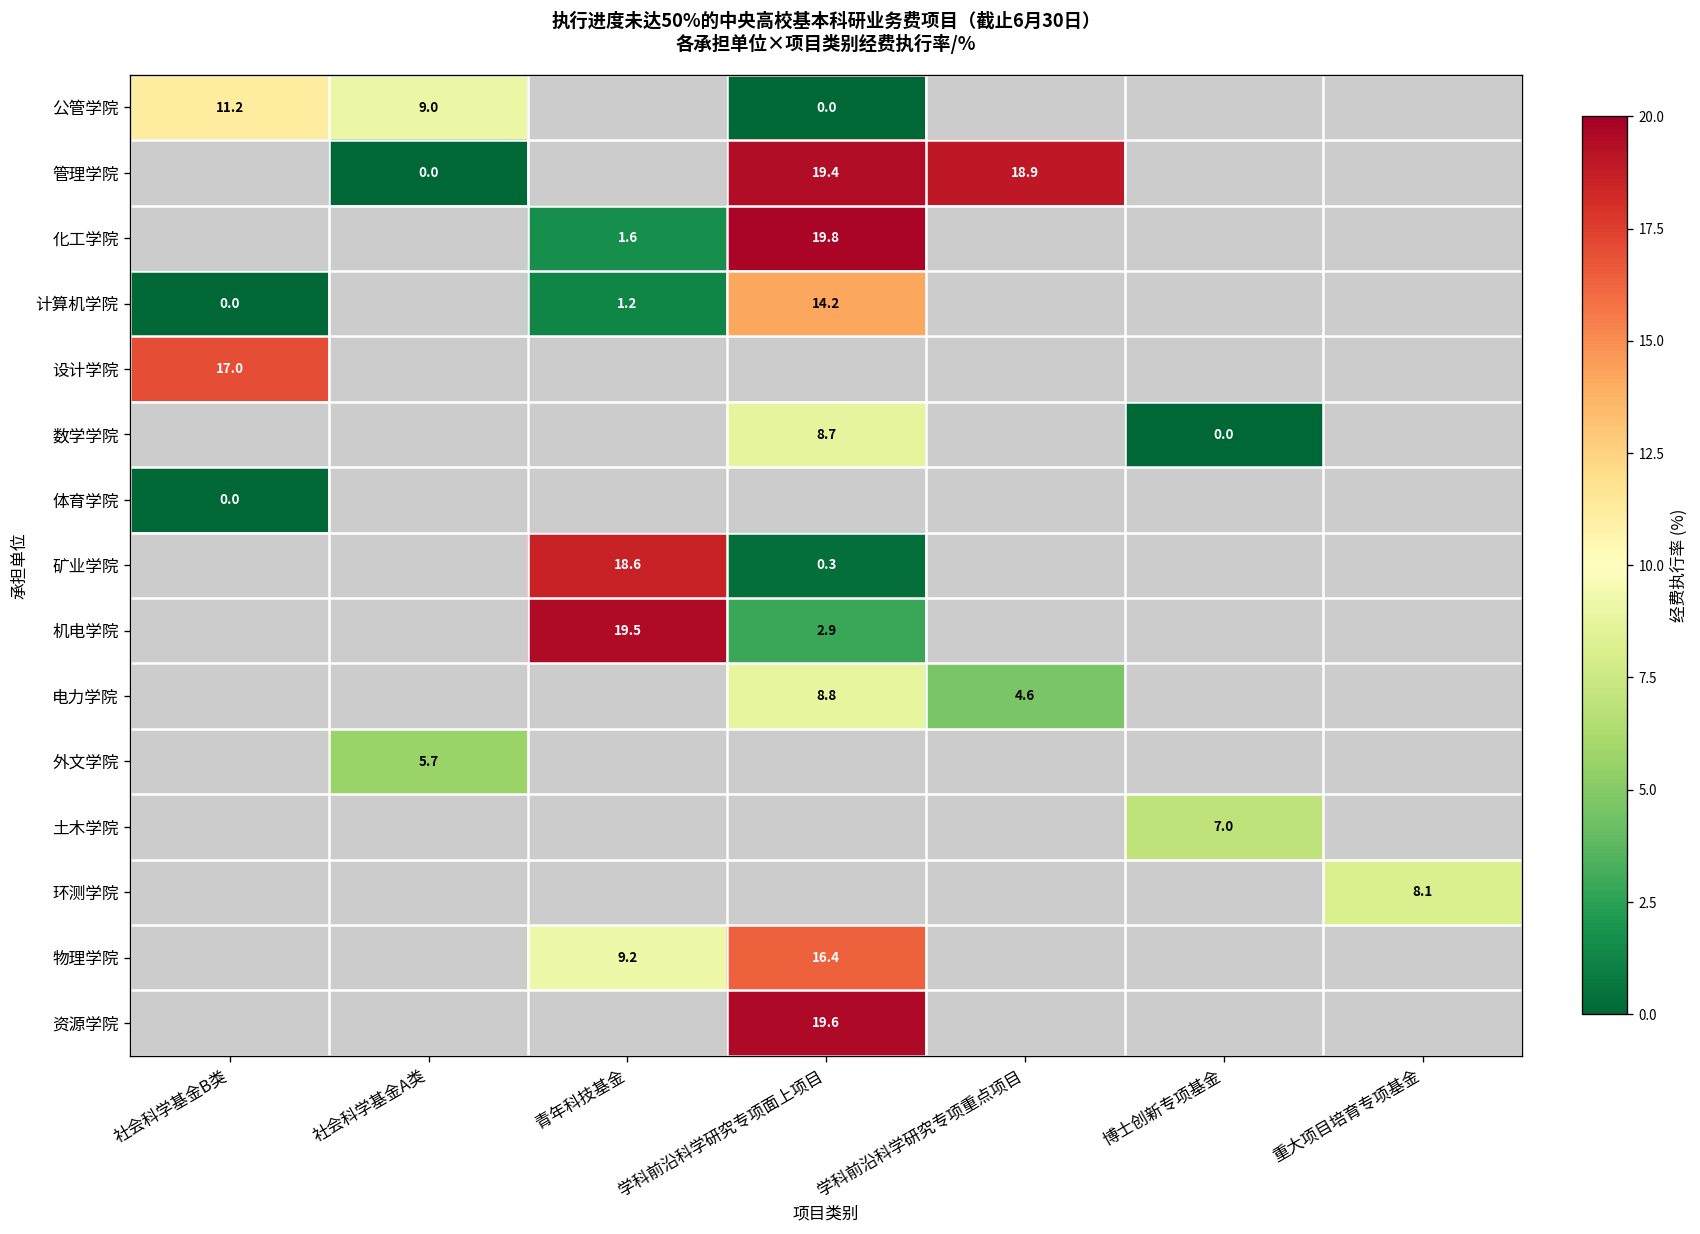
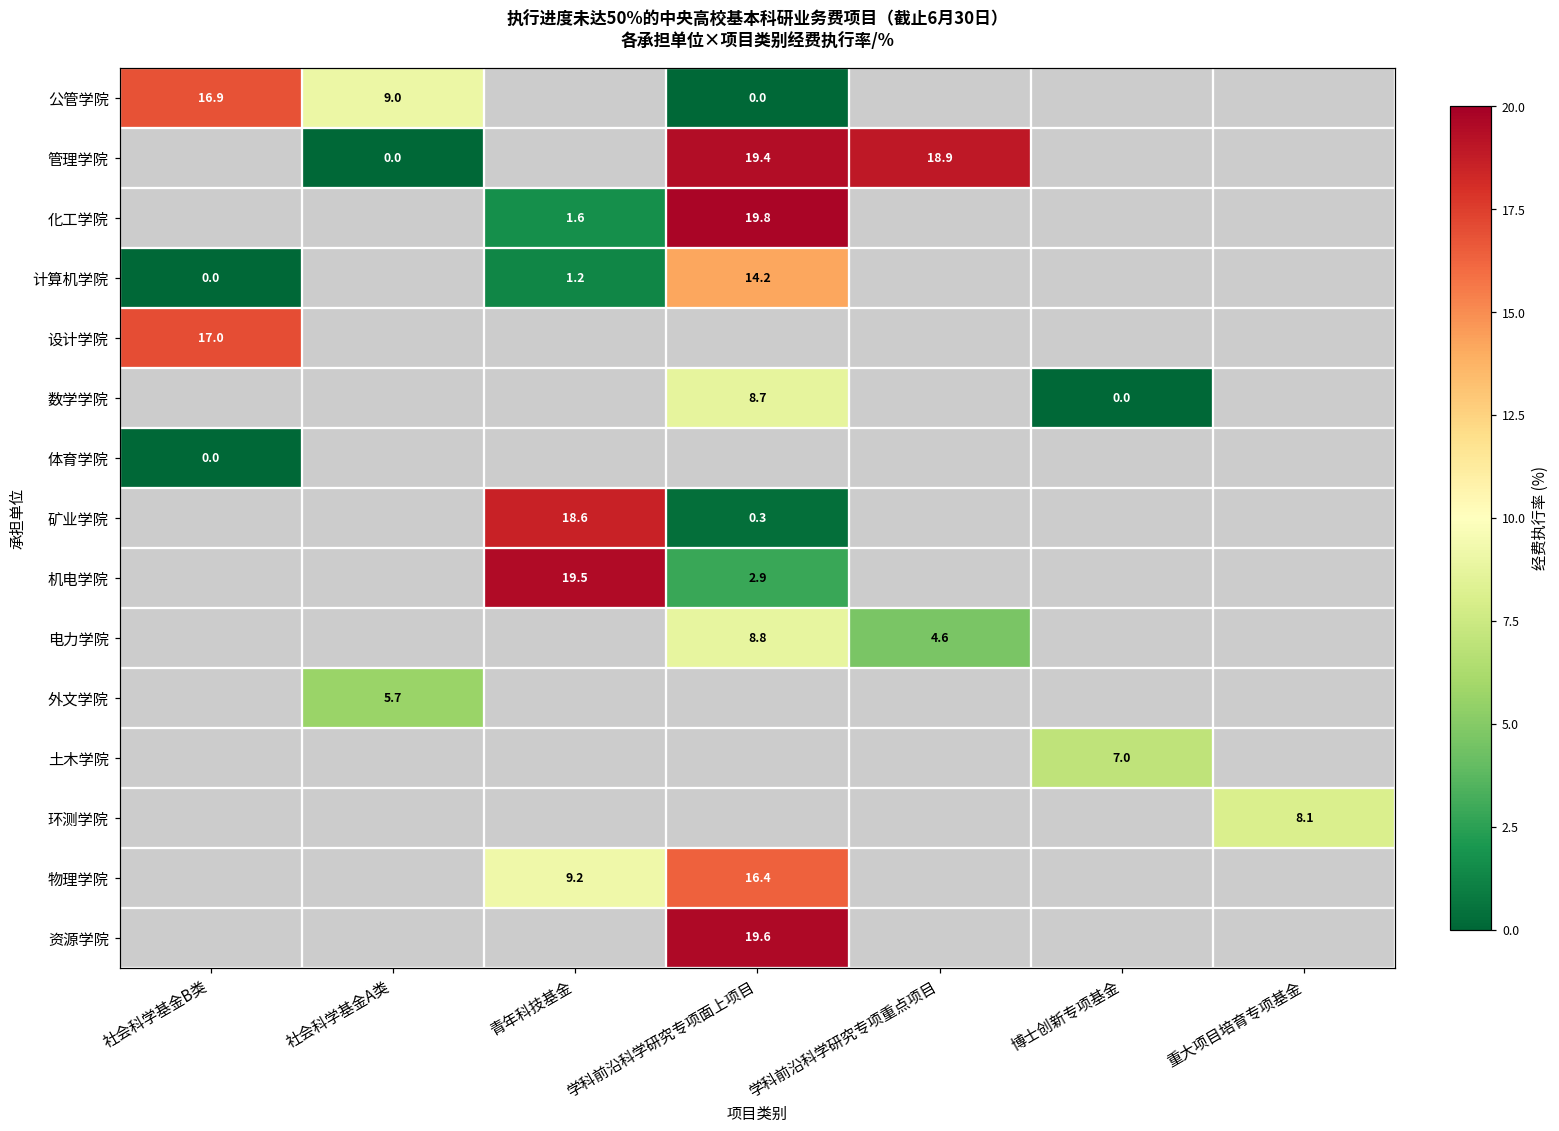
  {
    "公管学院": {
-     "社会科学基金B类": 11.2,
+     "社会科学基金B类": 16.9,
      "社会科学基金A类": 9.0,
      "学科前沿科学研究专项面上项目": 0.0
    },
    "管理学院": {
      "社会科学基金A类": 0.0,
      "学科前沿科学研究专项面上项目": 19.4,
      "学科前沿科学研究专项重点项目": 18.9
    },
    "化工学院": {
      "青年科技基金": 1.6,
      "学科前沿科学研究专项面上项目": 19.8
    },
    "计算机学院": {
      "社会科学基金B类": 0.0,
      "青年科技基金": 1.2,
      "学科前沿科学研究专项面上项目": 14.2
    },
    "设计学院": {
      "社会科学基金B类": 17.0
    },
    "数学学院": {
      "学科前沿科学研究专项面上项目": 8.7,
      "博士创新专项基金": 0.0
    },
    "体育学院": {
      "社会科学基金B类": 0.0
    },
    "矿业学院": {
      "青年科技基金": 18.6,
      "学科前沿科学研究专项面上项目": 0.3
    },
    "机电学院": {
      "青年科技基金": 19.5,
      "学科前沿科学研究专项面上项目": 2.9
    },
    "电力学院": {
      "学科前沿科学研究专项面上项目": 8.8,
      "学科前沿科学研究专项重点项目": 4.6
    },
    "外文学院": {
      "社会科学基金A类": 5.7
    },
    "土木学院": {
      "博士创新专项基金": 7.0
    },
    "环测学院": {
      "重大项目培育专项基金": 8.1
    },
    "物理学院": {
      "青年科技基金": 9.2,
      "学科前沿科学研究专项面上项目": 16.4
    },
    "资源学院": {
      "学科前沿科学研究专项面上项目": 19.6
    }
  }
